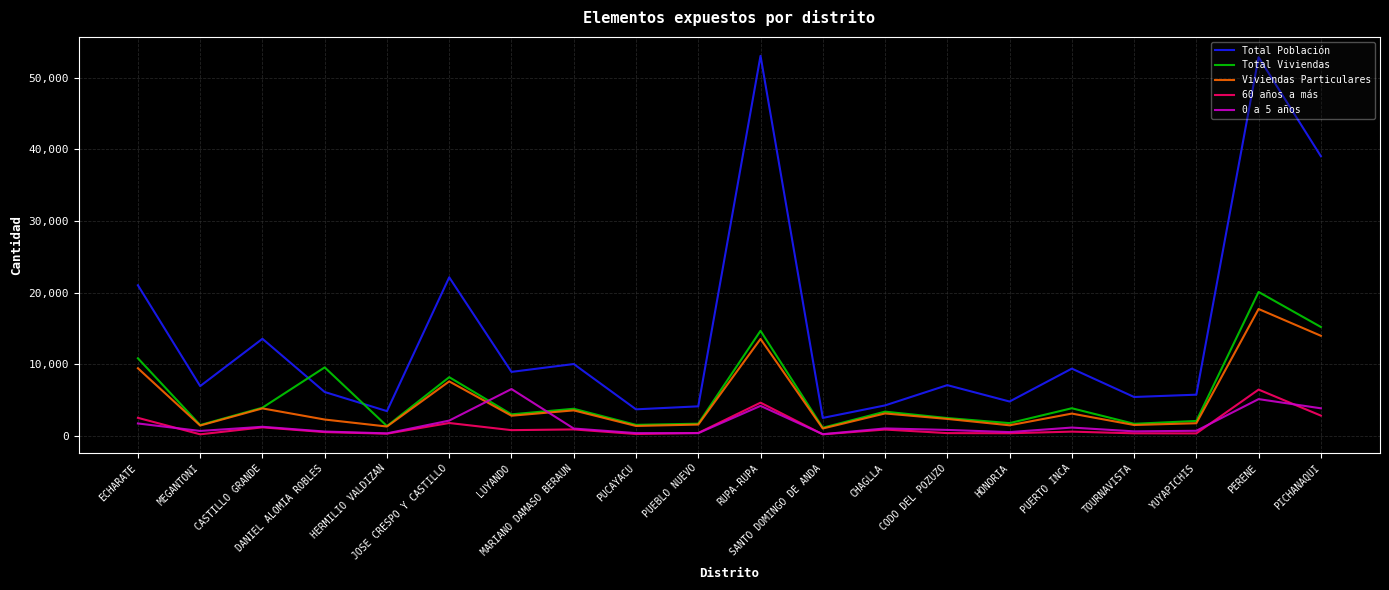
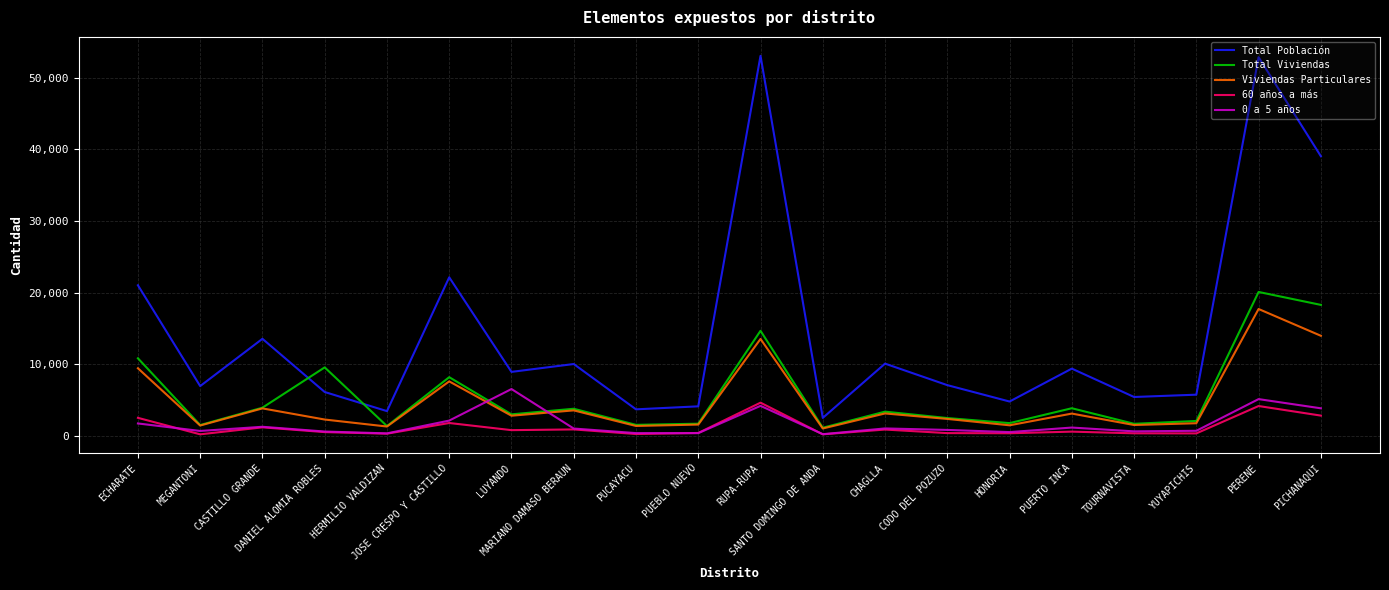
  {
    "Total Población": {
      "ECHARATE": "21,000",
      "MEGANTONI": "7,000",
      "CASTILLO GRANDE": "14,000",
      "DANIEL ALOMIA ROBLES": "6,000",
      "HERMILIO VALDIZAN": "3,000",
      "JOSE CRESPO Y CASTILLO": "22,000",
      "LUYANDO": "9,000",
      "MARIANO DAMASO BERAUN": "10,000",
      "PUCAYACU": "4,000",
      "PUEBLO NUEVO": "4,000",
      "RUPA-RUPA": "53,000",
      "SANTO DOMINGO DE ANDA": "3,000",
-     "CHAGLLA": "4,000",
+     "CHAGLLA": "10,000",
      "CODO DEL POZUZO": "7,000",
      "HONORIA": "5,000",
      "PUERTO INCA": "9,000",
      "TOURNAVISTA": "5,000",
      "YUYAPICHIS": "6,000",
      "PICHANAQUI": "39,000"
    },
    "Total Viviendas": {
      "ECHARATE": "11,000",
      "DANIEL ALOMIA ROBLES": "10,000",
      "JOSE CRESPO Y CASTILLO": "8,000",
      "RUPA-RUPA": "15,000",
      "PUERTO INCA": "4,000",
      "PERENE": "20,000",
-     "PICHANAQUI": "15,000"
+     "PICHANAQUI": "18,000"
    },
    "Viviendas Particulares": {
      "ECHARATE": "9,000",
      "DANIEL ALOMIA ROBLES": "2,000",
      "JOSE CRESPO Y CASTILLO": "8,000",
      "RUPA-RUPA": "14,000",
      "PUERTO INCA": "3,000",
      "PERENE": "18,000",
      "PICHANAQUI": "14,000"
    },
    "60 años a más": {
      "ECHARATE": "3,000",
      "MEGANTONI": "0",
      "LUYANDO": "1,000",
      "RUPA-RUPA": "5,000",
      "CODO DEL POZUZO": "0",
      "PUERTO INCA": "1,000",
      "YUYAPICHIS": "0",
-     "PERENE": "6,000",
+     "PERENE": "4,000",
      "PICHANAQUI": "3,000"
    },
    "0 a 5 años": {
      "ECHARATE": "2,000",
      "MEGANTONI": "1,000",
      "LUYANDO": "7,000",
      "RUPA-RUPA": "4,000",
      "CODO DEL POZUZO": "1,000",
      "PUERTO INCA": "1,000",
      "YUYAPICHIS": "1,000",
      "PERENE": "5,000",
      "PICHANAQUI": "4,000"
    }
  }
